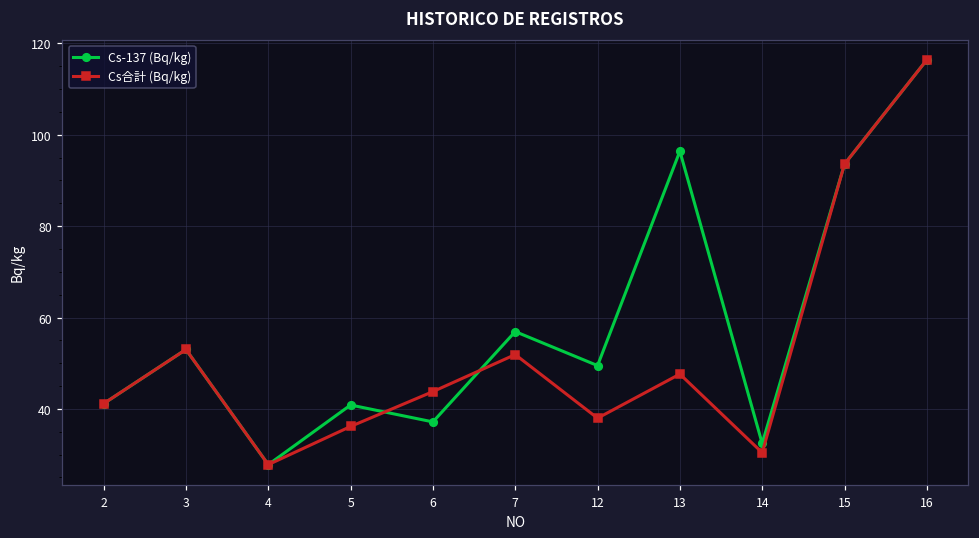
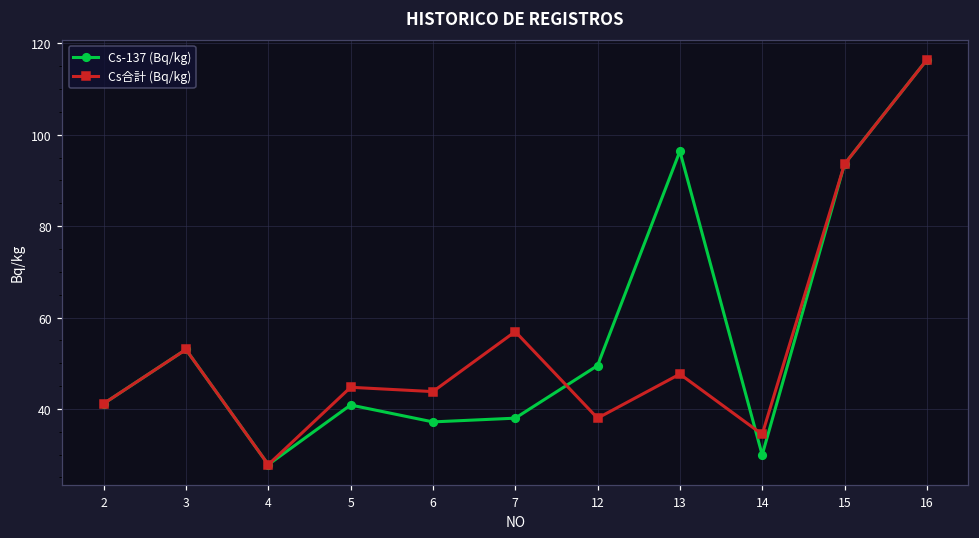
  {
    "Cs-137 (Bq/kg)": {
      "5": 41,
      "6": 37,
-     "7": 57,
+     "7": 38,
      "12": 49,
      "13": 96,
-     "14": 32
+     "14": 30
    },
    "Cs合計 (Bq/kg)": {
-     "5": 36,
+     "5": 45,
      "6": 44,
-     "7": 52,
+     "7": 57,
      "12": 38,
      "13": 48,
-     "14": 30
+     "14": 34
    }
  }
